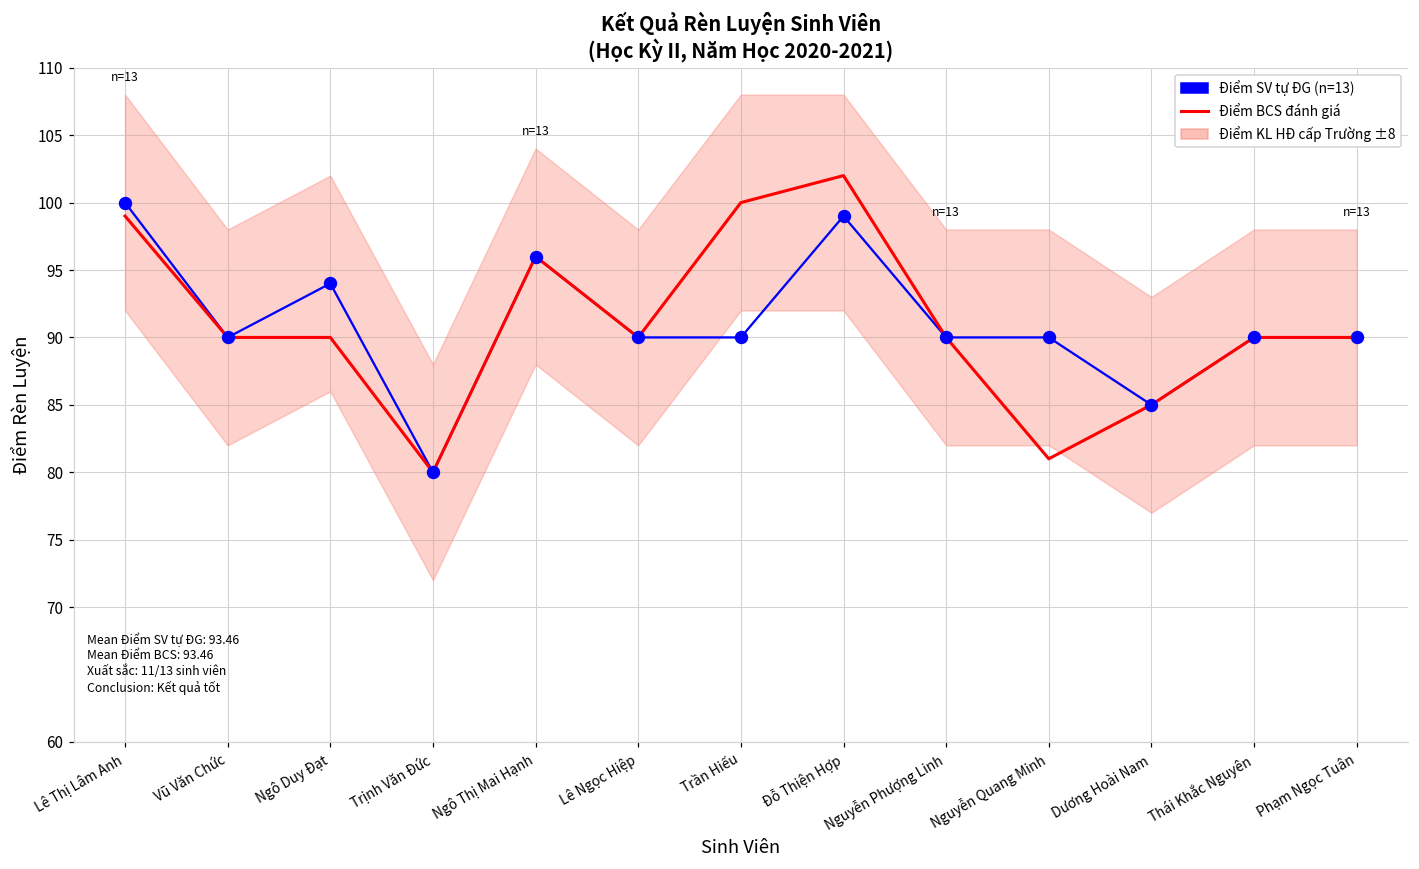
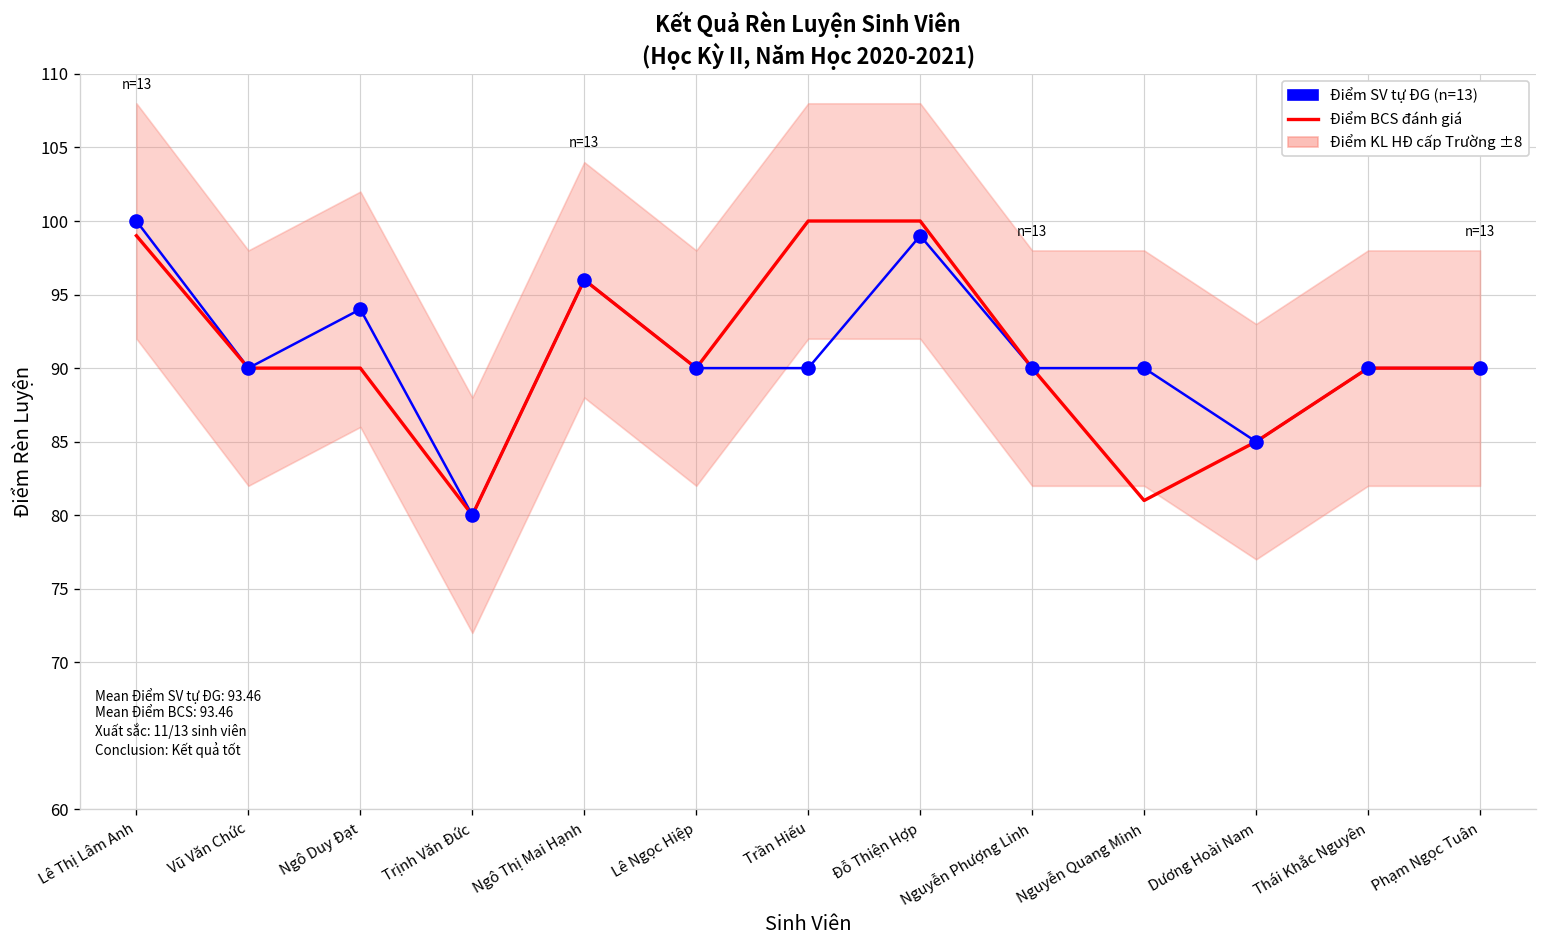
  {
    "Điểm BCS đánh giá": {
      "Lê Thị Lâm Anh": 99,
      "Ngô Duy Đạt": 90,
      "Trần Hiếu": 100,
-     "Đỗ Thiện Hợp": 102,
+     "Đỗ Thiện Hợp": 100,
      "Nguyễn Quang Minh": 81
    }
  }
